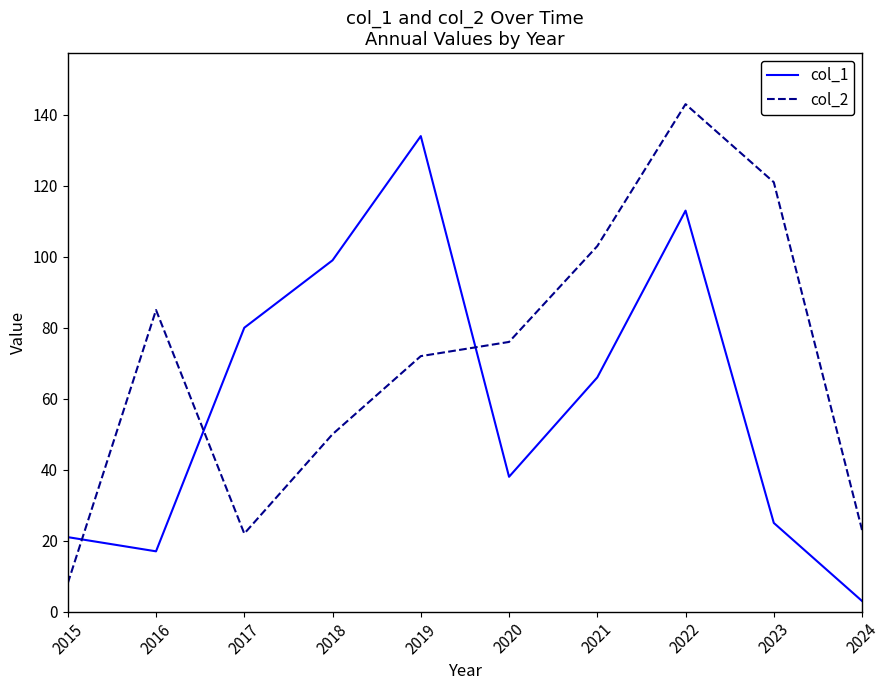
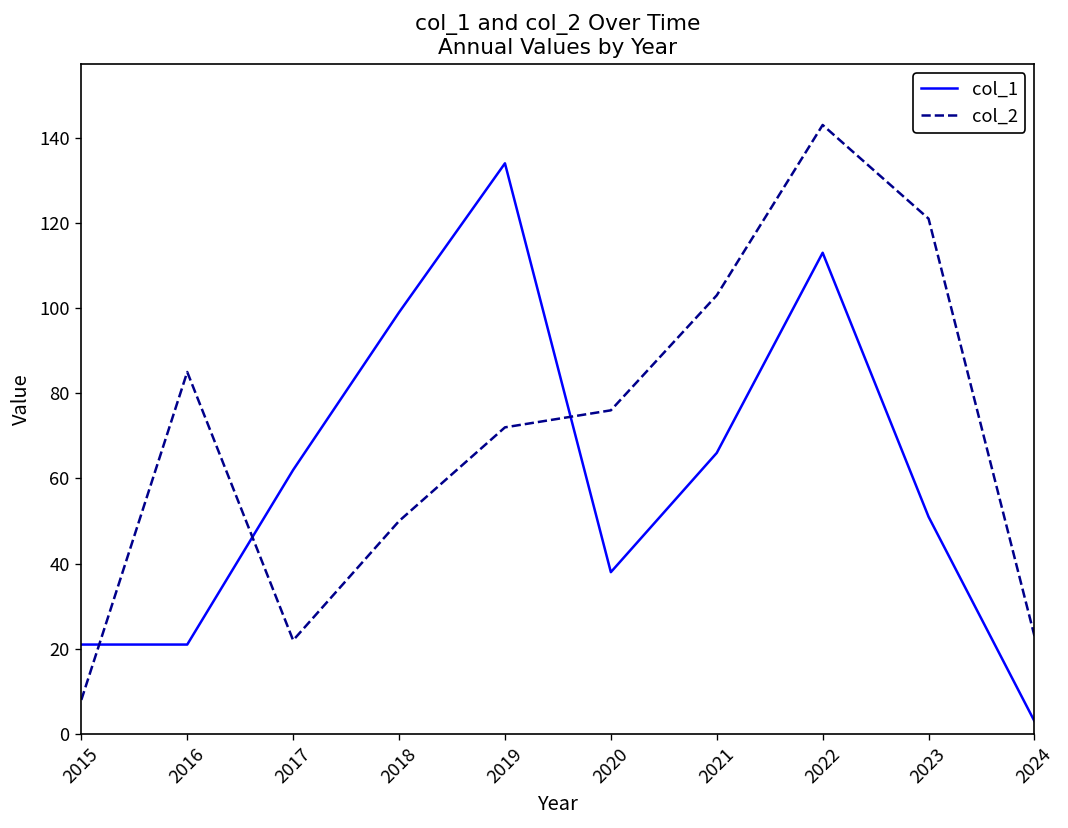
  {
    "col_1": {
      "2015": 21,
-     "2016": 17,
-     "2017": 80,
+     "2016": 21,
+     "2017": 62,
      "2018": 99,
      "2019": 134,
      "2020": 38,
      "2021": 66,
      "2022": 113,
-     "2023": 25,
+     "2023": 51,
      "2024": 3
    },
    "col_2": {
      "2015": 8,
      "2016": 85,
      "2017": 22,
      "2018": 50,
      "2019": 72,
      "2020": 76,
      "2021": 103,
      "2022": 143,
      "2023": 121,
      "2024": 23
    }
  }
